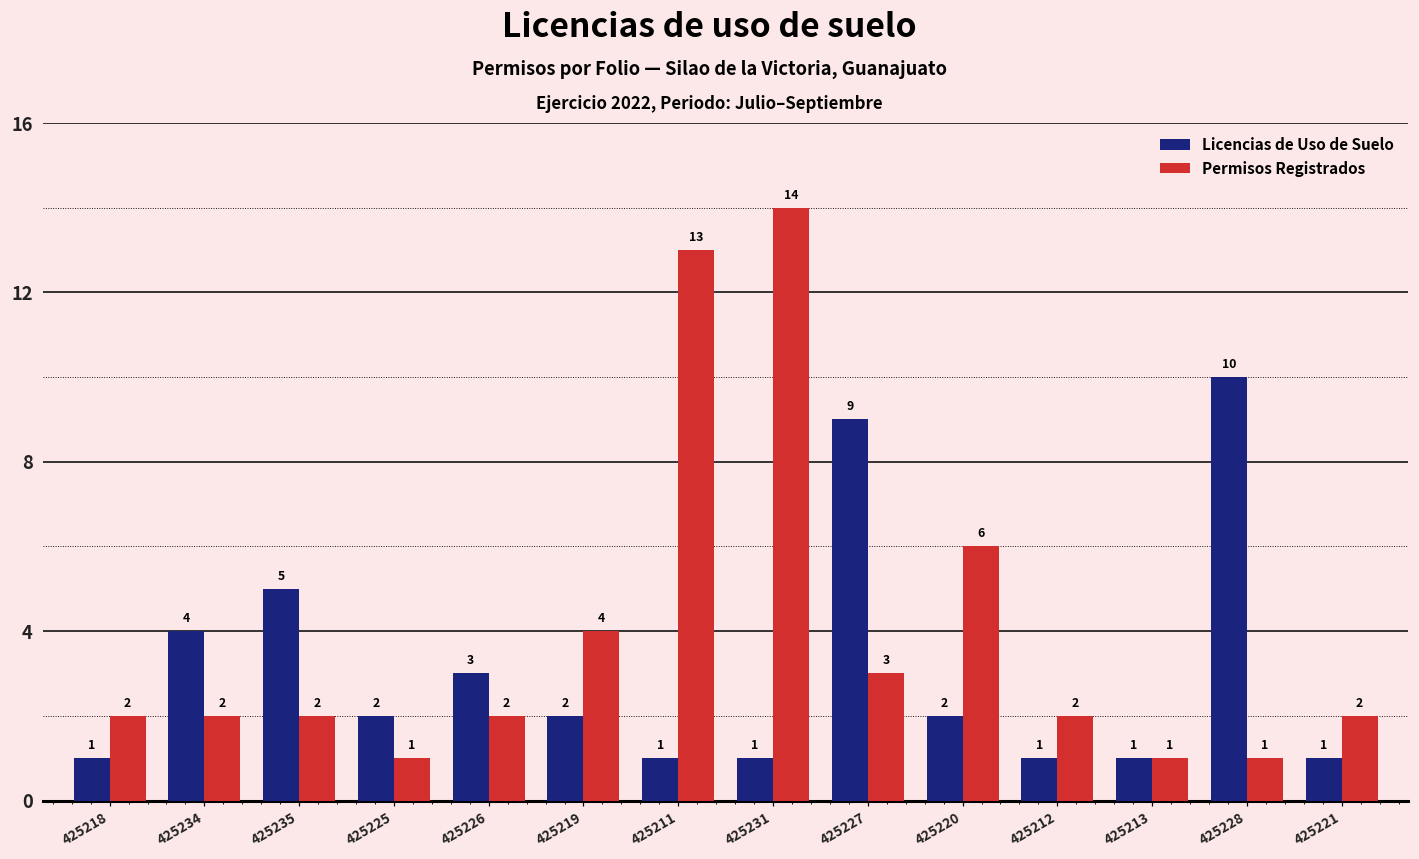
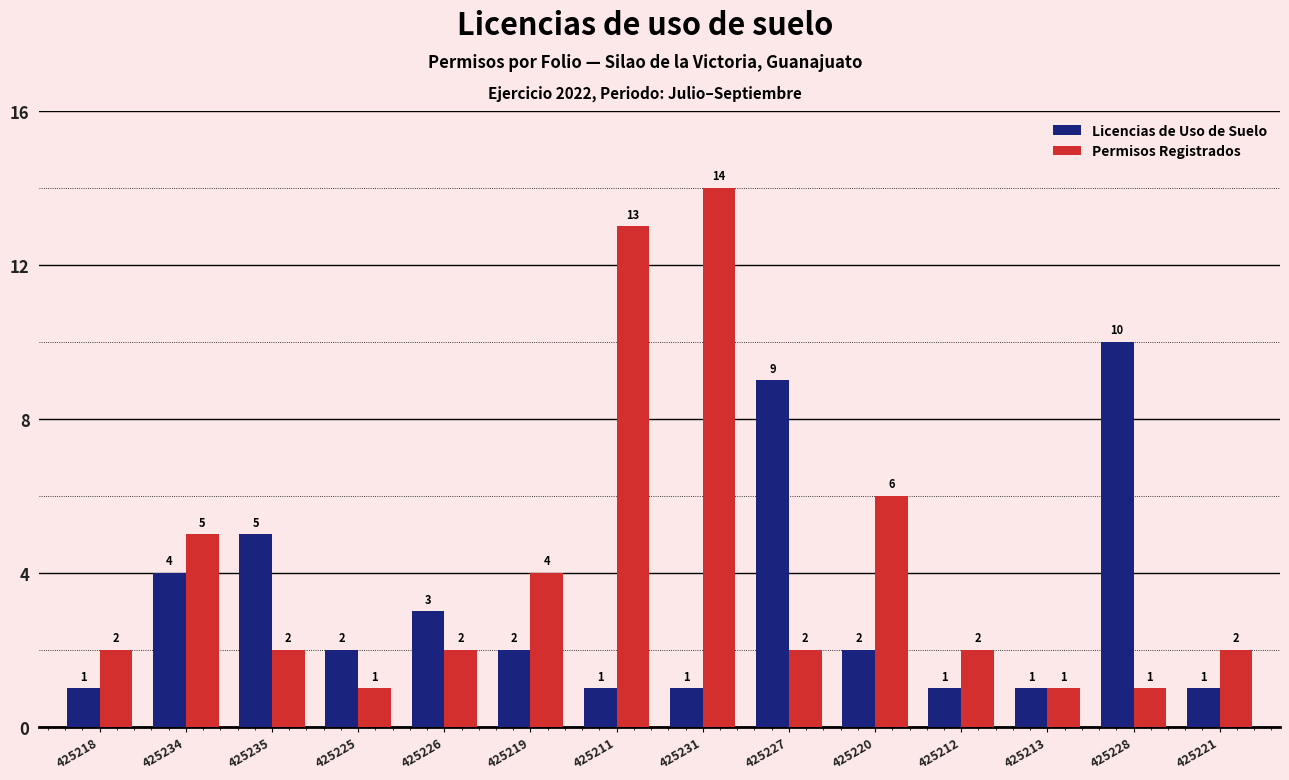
  {
    "Licencias de Uso de Suelo": {
      "425218": 1,
      "425234": 4,
      "425235": 5,
      "425225": 2,
      "425226": 3,
      "425219": 2,
      "425211": 1,
      "425231": 1,
      "425227": 9,
      "425220": 2,
      "425212": 1,
      "425213": 1,
      "425228": 10,
      "425221": 1
    },
    "Permisos Registrados": {
      "425218": 2,
-     "425234": 2,
+     "425234": 5,
      "425235": 2,
      "425225": 1,
      "425226": 2,
      "425219": 4,
      "425211": 13,
      "425231": 14,
-     "425227": 3,
+     "425227": 2,
      "425220": 6,
      "425212": 2,
      "425213": 1,
      "425228": 1,
      "425221": 2
    }
  }
